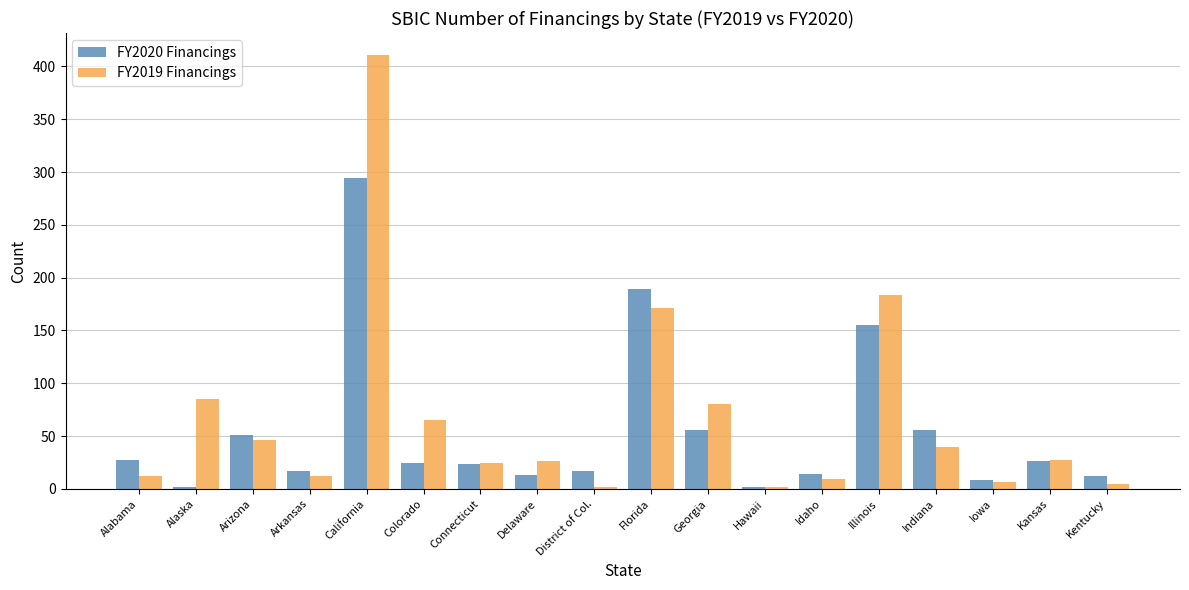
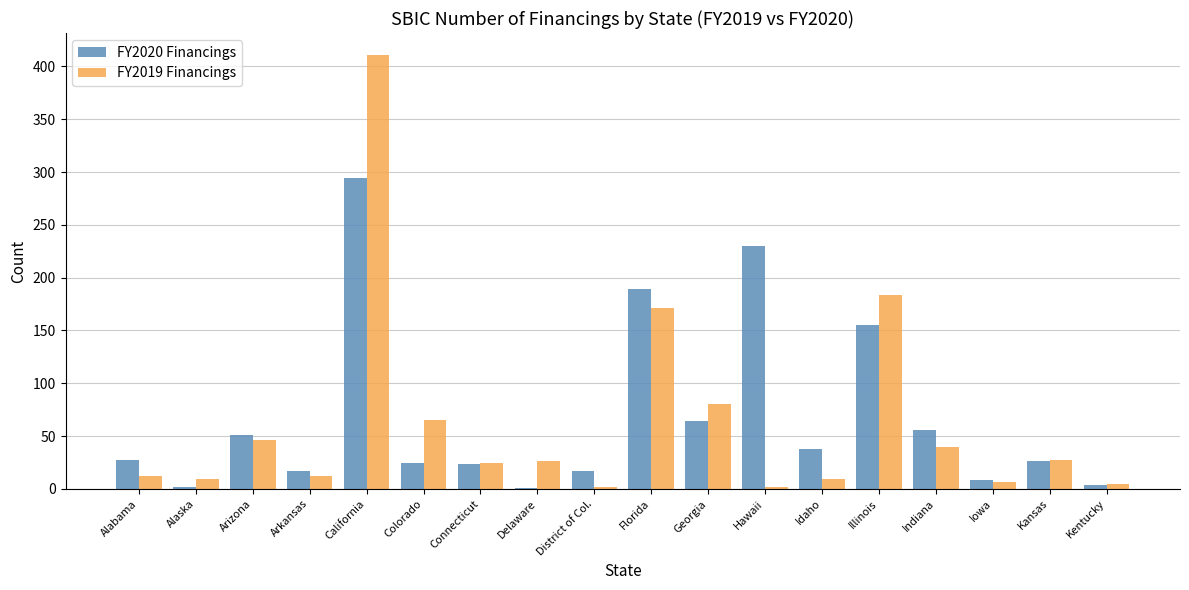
  {
    "FY2020 Financings": {
      "Alabama": 27,
      "Arizona": 51,
      "Arkansas": 17,
      "California": 294,
      "Colorado": 25,
      "Connecticut": 24,
-     "Delaware": 13,
+     "Delaware": 1,
      "District of Col.": 17,
      "Florida": 189,
-     "Georgia": 56,
-     "Hawaii": 2,
-     "Idaho": 14,
+     "Georgia": 64,
+     "Hawaii": 230,
+     "Idaho": 38,
      "Illinois": 155,
      "Indiana": 56,
      "Iowa": 8,
      "Kansas": 26,
-     "Kentucky": 12
+     "Kentucky": 4
    },
    "FY2019 Financings": {
      "Alabama": 12,
-     "Alaska": 85,
+     "Alaska": 9,
      "Arizona": 46,
      "Arkansas": 12,
      "California": 411,
      "Colorado": 65,
      "Connecticut": 25,
      "Delaware": 26,
      "Florida": 171,
      "Georgia": 80,
      "Idaho": 9,
      "Illinois": 184,
      "Indiana": 40,
      "Iowa": 7,
      "Kansas": 27,
      "Kentucky": 5
    }
  }
